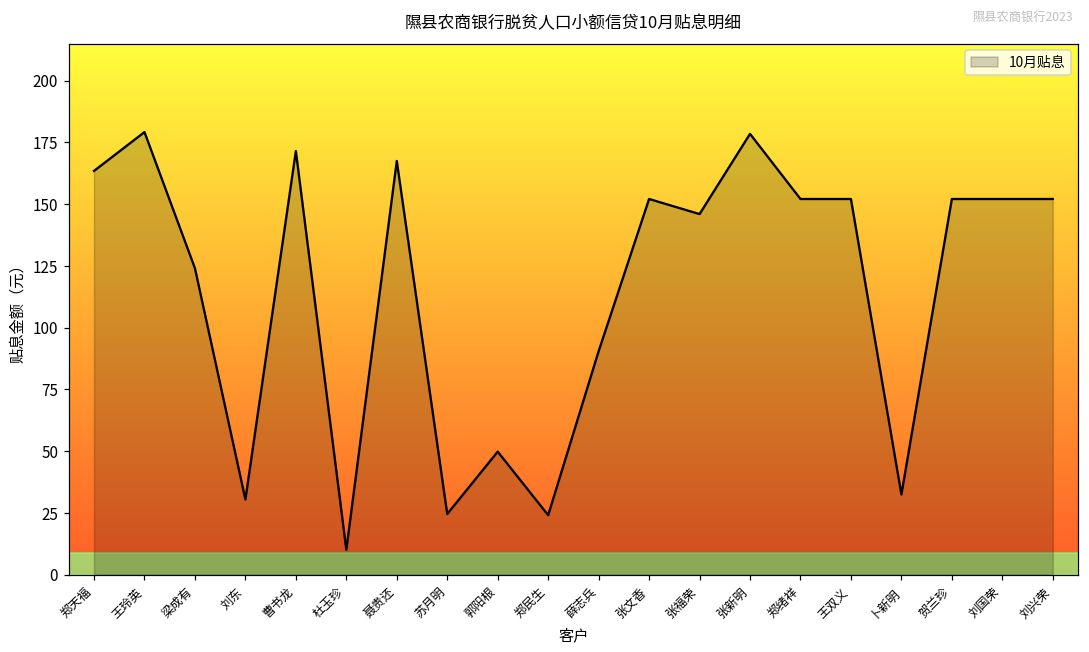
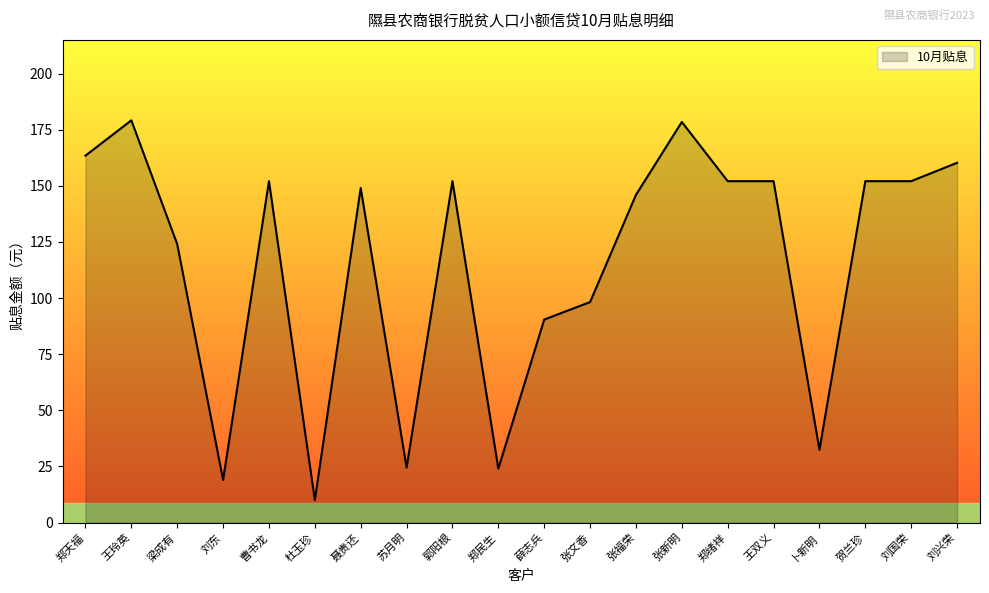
  {
    "郑天福": 163,
    "王玲英": 179,
    "梁成有": 124,
-   "刘东": 30,
-   "曹书龙": 172,
+   "刘东": 19,
+   "曹书龙": 152,
    "杜玉珍": 10,
-   "聂贵还": 167,
+   "聂贵还": 149,
    "苏月明": 25,
-   "郭阳根": 50,
+   "郭阳根": 152,
    "郑民生": 24,
    "薛志兵": 90,
-   "张文香": 152,
+   "张文香": 98,
    "张福荣": 146,
    "张新明": 178,
    "郑绪祥": 152,
    "王双义": 152,
    "卜新明": 32,
    "贺兰珍": 152,
    "刘国荣": 152,
-   "刘兴荣": 152
+   "刘兴荣": 160
  }
